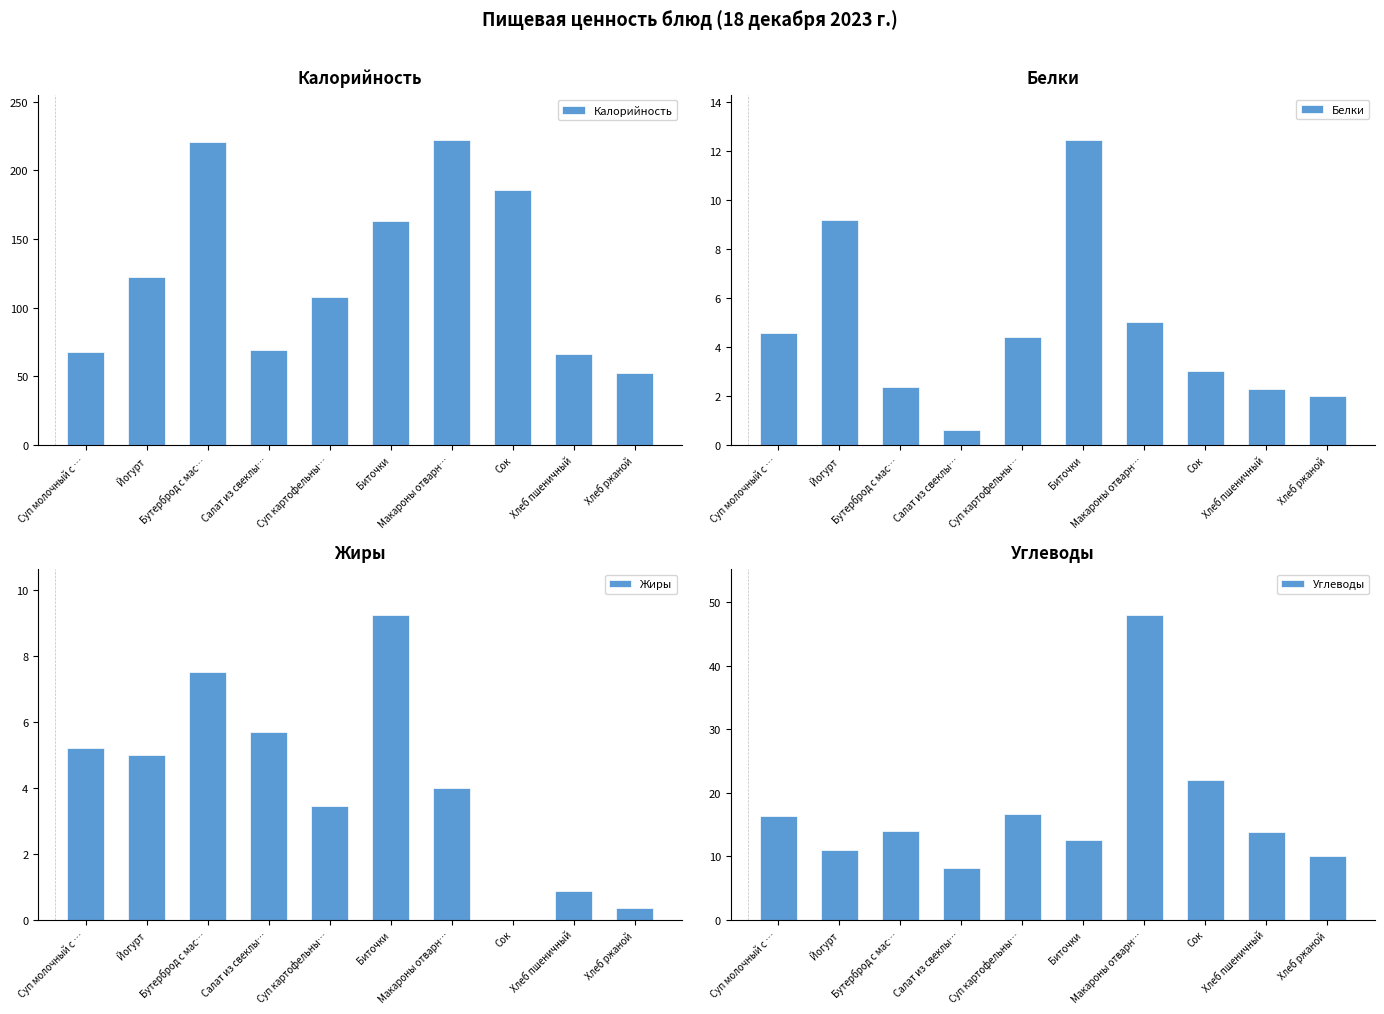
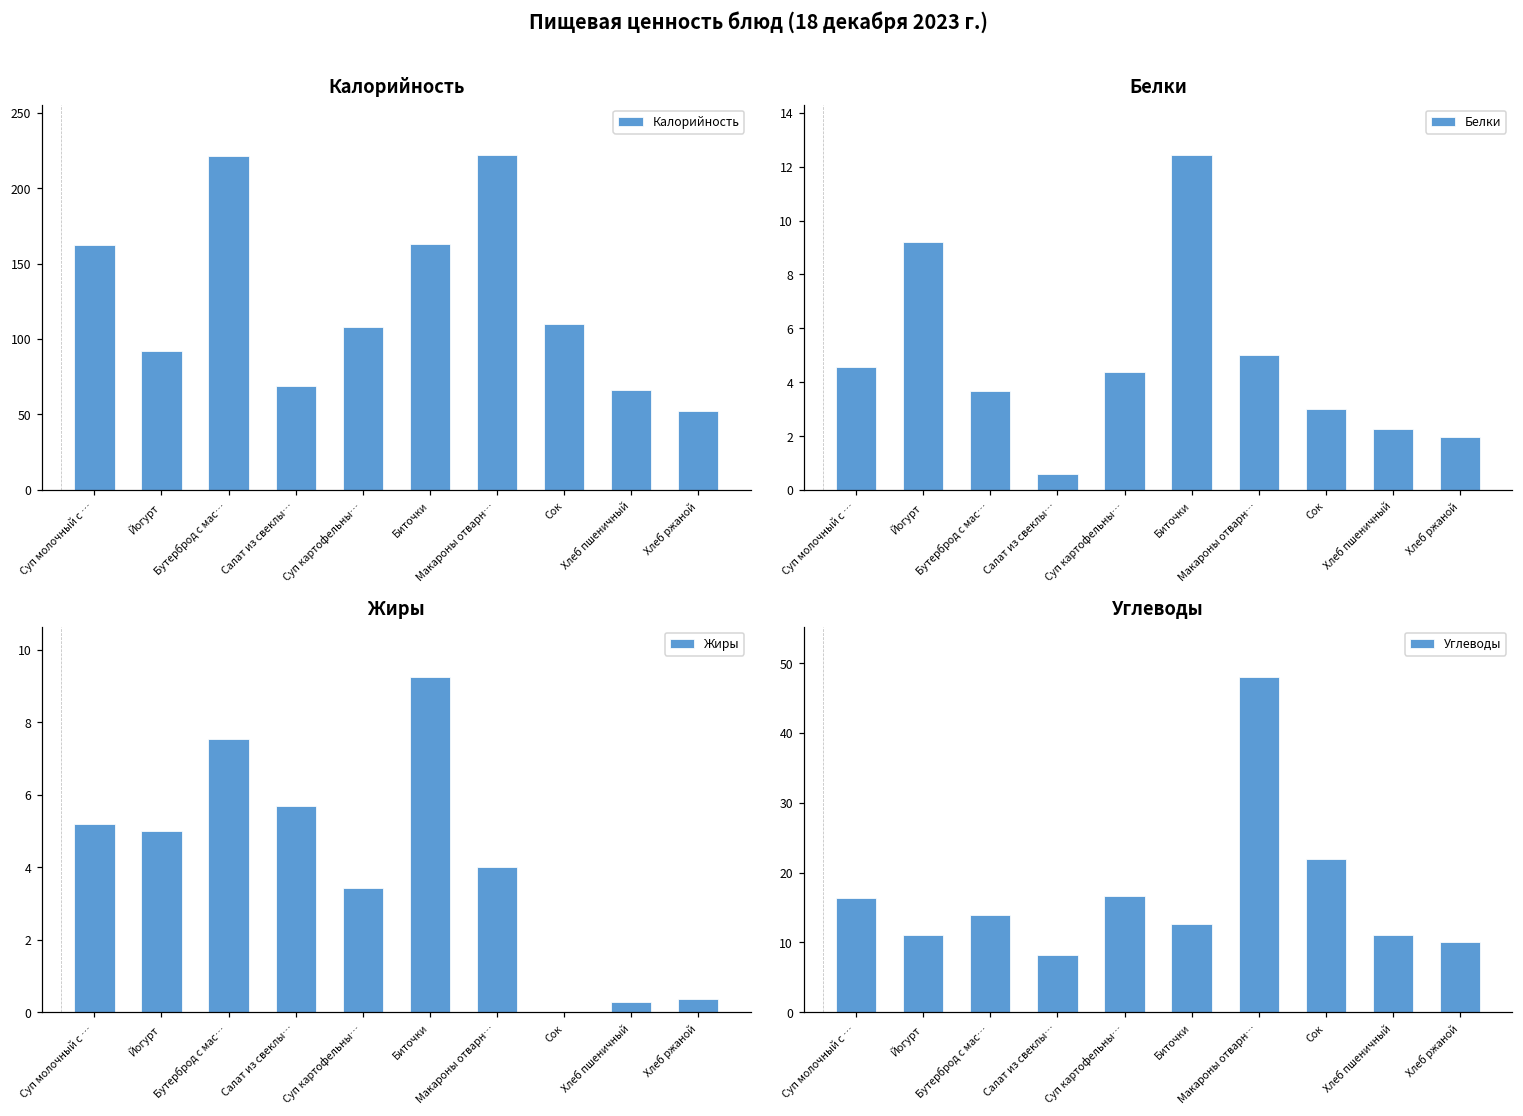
  {
    "Калорийность": {
-     "Суп молочный с …": 68,
-     "Йогурт": 122,
+     "Суп молочный с …": 162,
+     "Йогурт": 92,
      "Бутерброд с мас…": 221,
      "Салат из свеклы…": 69,
      "Суп картофельны…": 108,
      "Биточки": 163,
      "Макароны отварн…": 222,
-     "Сок": 186,
+     "Сок": 110,
      "Хлеб пшеничный": 66,
      "Хлеб ржаной": 52
    },
    "Белки": {
      "Суп молочный с …": 4.6,
      "Йогурт": 9.2,
-     "Бутерброд с мас…": 2.4,
+     "Бутерброд с мас…": 3.7,
      "Салат из свеклы…": 0.6,
      "Суп картофельны…": 4.4,
      "Биточки": 12.4,
      "Макароны отварн…": 5.0,
      "Сок": 3.0,
      "Хлеб пшеничный": 2.3,
      "Хлеб ржаной": 2.0
    },
    "Жиры": {
      "Суп молочный с …": 5.2,
      "Йогурт": 5.0,
      "Бутерброд с мас…": 7.5,
      "Салат из свеклы…": 5.7,
      "Суп картофельны…": 3.4,
      "Биточки": 9.2,
      "Макароны отварн…": 4.0,
      "Сок": 0.0,
-     "Хлеб пшеничный": 0.9,
+     "Хлеб пшеничный": 0.3,
      "Хлеб ржаной": 0.4
    },
    "Углеводы": {
      "Суп молочный с …": 16,
      "Йогурт": 11,
      "Бутерброд с мас…": 14,
      "Салат из свеклы…": 8,
      "Суп картофельны…": 17,
      "Биточки": 13,
      "Макароны отварн…": 48,
      "Сок": 22,
-     "Хлеб пшеничный": 14,
+     "Хлеб пшеничный": 11,
      "Хлеб ржаной": 10
    }
  }
